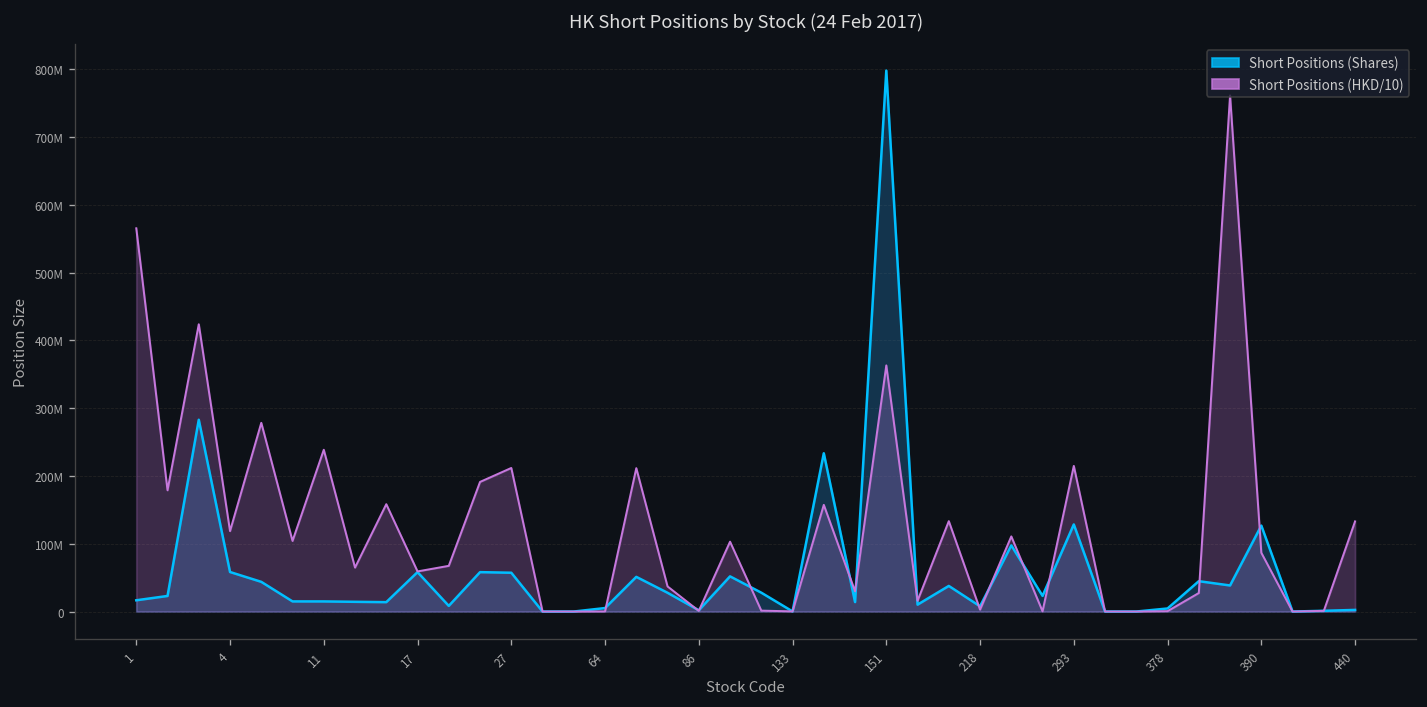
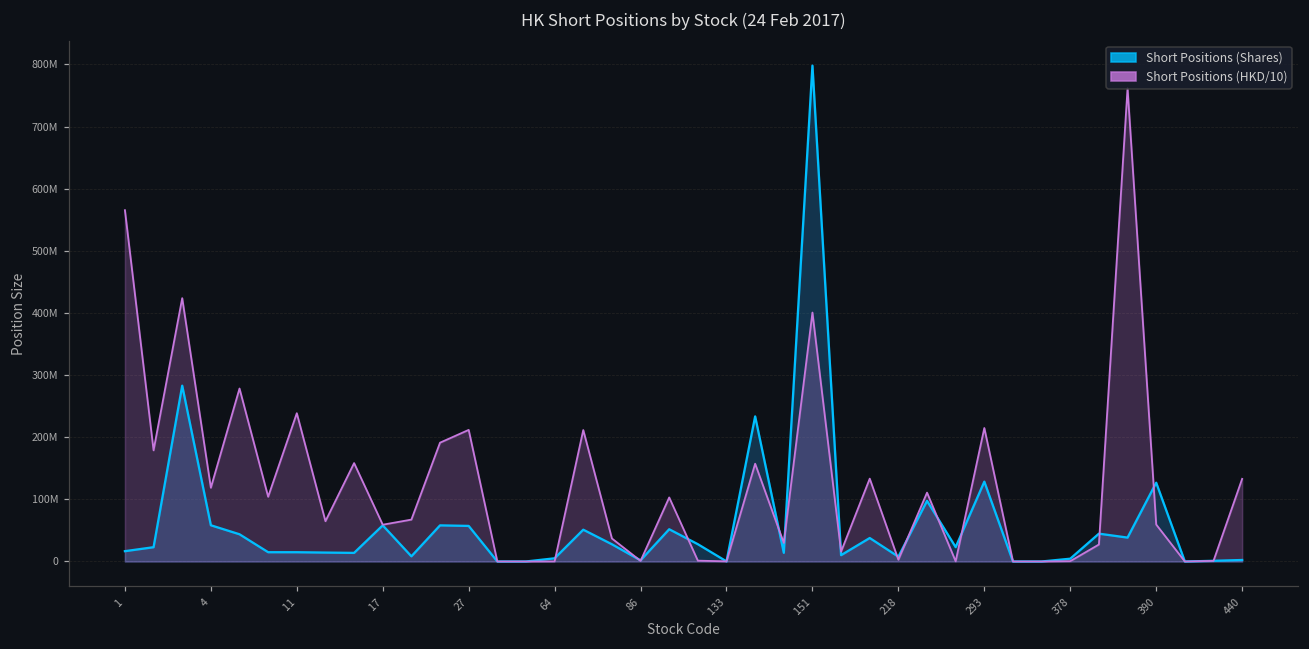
  {
    "Short Positions (HKD/10)": {
      "1": 570000000,
      "4": 120000000,
      "11": 240000000,
      "27": 210000000,
      "64": 0,
-     "151": 360000000,
+     "151": 400000000,
      "218": 0,
      "293": 210000000,
-     "390": 90000000,
+     "390": 60000000,
      "440": 130000000
    }
  }
